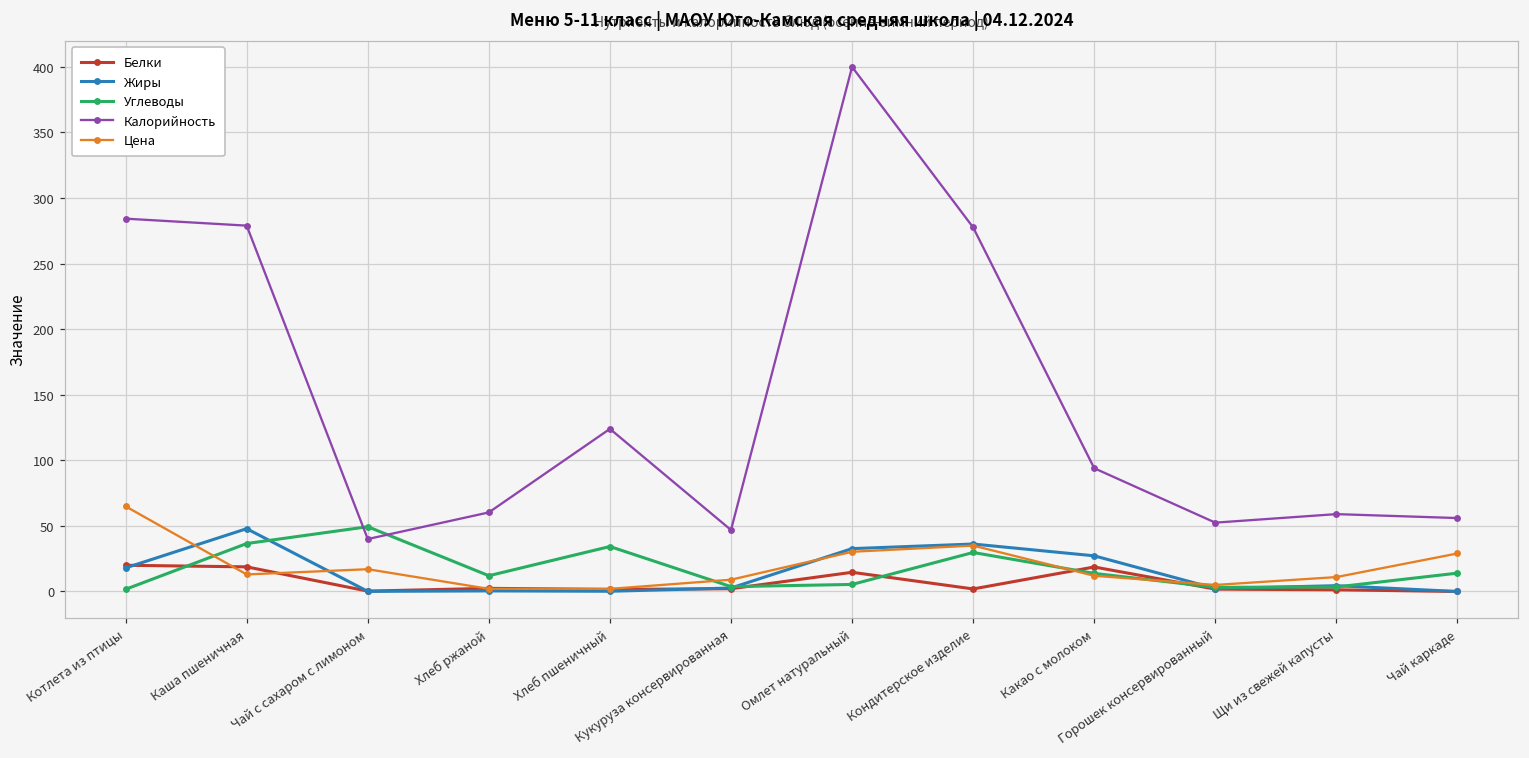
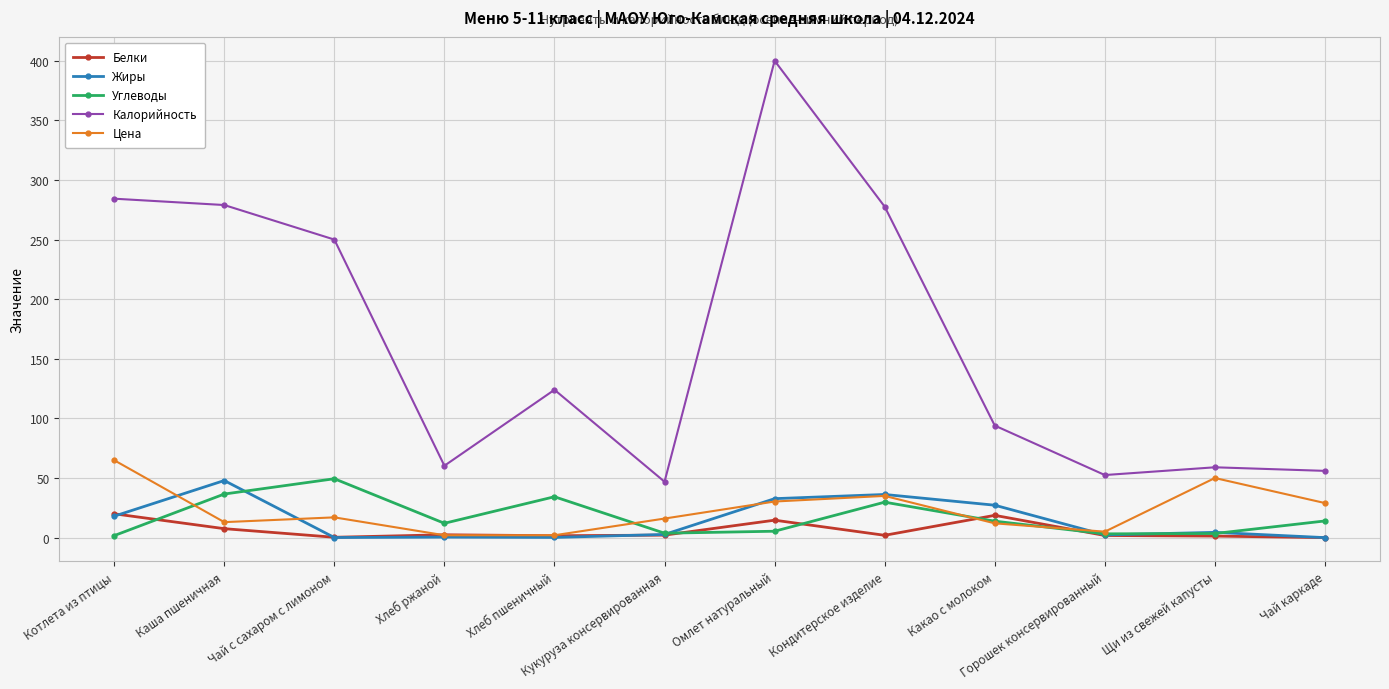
  {
    "Белки": {
-     "Каша пшеничная": 19,
+     "Каша пшеничная": 8,
      "Омлет натуральный": 15,
      "Кондитерское изделие": 2,
      "Какао с молоком": 19,
      "Щи из свежей капусты": 1
    },
    "Жиры": {
      "Каша пшеничная": 48,
      "Омлет натуральный": 33,
      "Какао с молоком": 27
    },
    "Углеводы": {
      "Котлета из птицы": 2,
      "Каша пшеничная": 37,
      "Чай с сахаром с лимоном": 49,
      "Хлеб ржаной": 12,
      "Хлеб пшеничный": 34,
      "Омлет натуральный": 5,
      "Кондитерское изделие": 30,
      "Чай каркаде": 14
    },
    "Калорийность": {
      "Котлета из птицы": 284,
      "Каша пшеничная": 279,
-     "Чай с сахаром с лимоном": 40,
+     "Чай с сахаром с лимоном": 250,
      "Хлеб ржаной": 60,
      "Хлеб пшеничный": 124,
      "Кукуруза консервированная": 47,
      "Омлет натуральный": 400,
      "Кондитерское изделие": 278,
      "Какао с молоком": 94,
      "Горошек консервированный": 53,
      "Щи из свежей капусты": 59,
      "Чай каркаде": 56
    },
    "Цена": {
      "Котлета из птицы": 65,
      "Каша пшеничная": 13,
      "Чай с сахаром с лимоном": 17,
-     "Кукуруза консервированная": 9,
+     "Кукуруза консервированная": 16,
      "Омлет натуральный": 30,
-     "Щи из свежей капусты": 11,
+     "Щи из свежей капусты": 50,
      "Чай каркаде": 29
    }
  }
